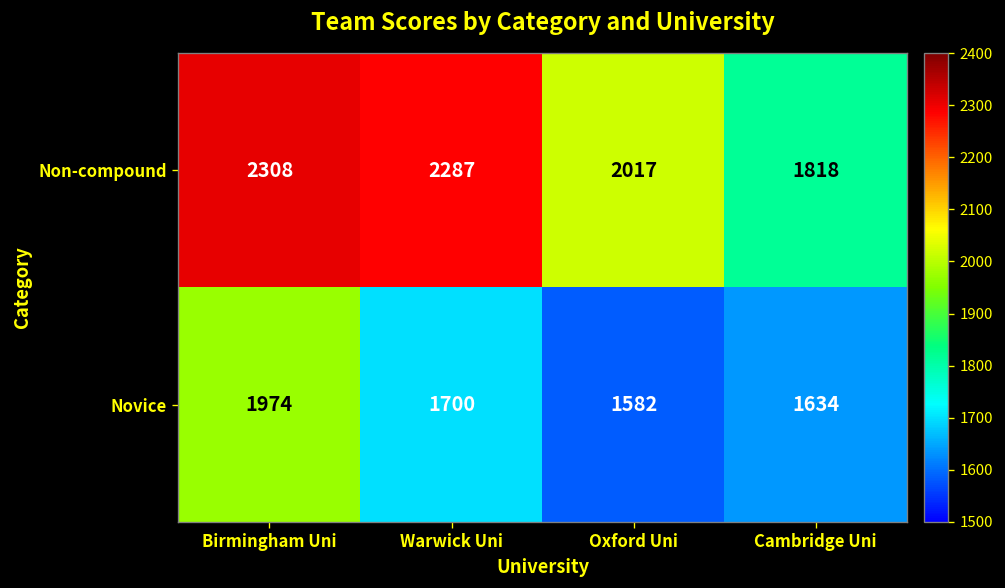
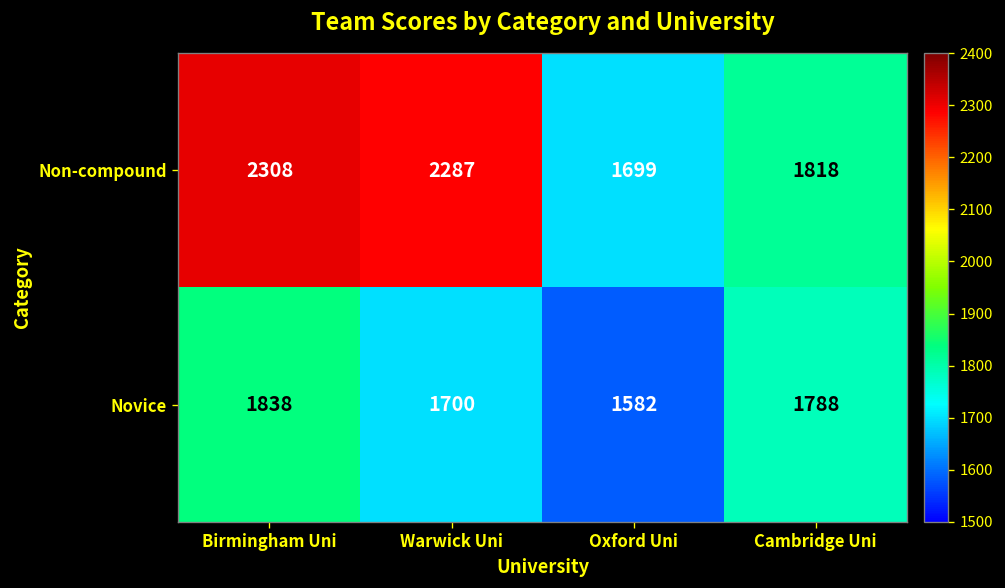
  {
    "Non-compound": {
      "Birmingham Uni": 2308,
      "Warwick Uni": 2287,
-     "Oxford Uni": 2017,
+     "Oxford Uni": 1699,
      "Cambridge Uni": 1818
    },
    "Novice": {
-     "Birmingham Uni": 1974,
+     "Birmingham Uni": 1838,
      "Warwick Uni": 1700,
      "Oxford Uni": 1582,
-     "Cambridge Uni": 1634
+     "Cambridge Uni": 1788
    }
  }
